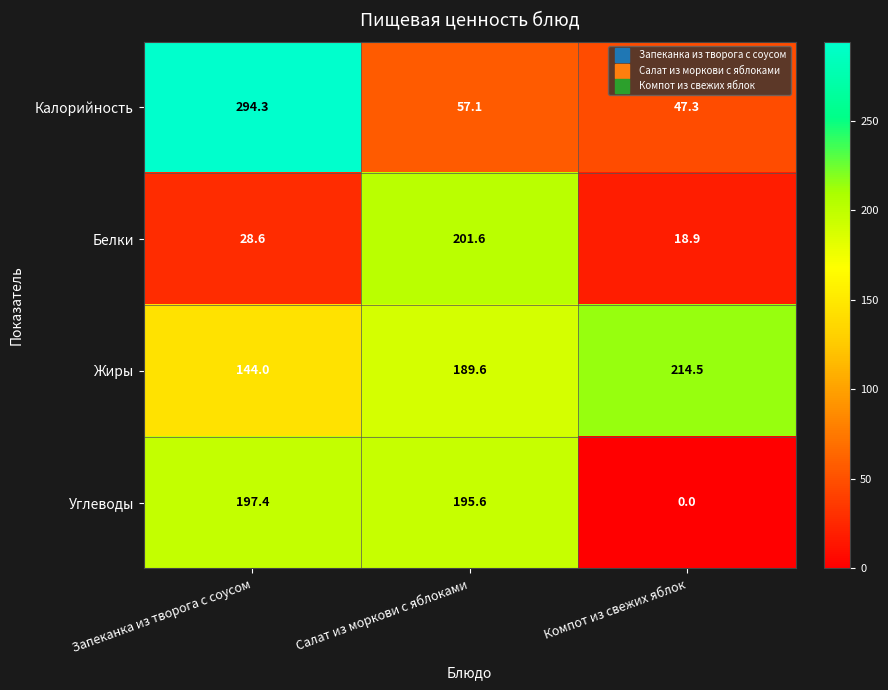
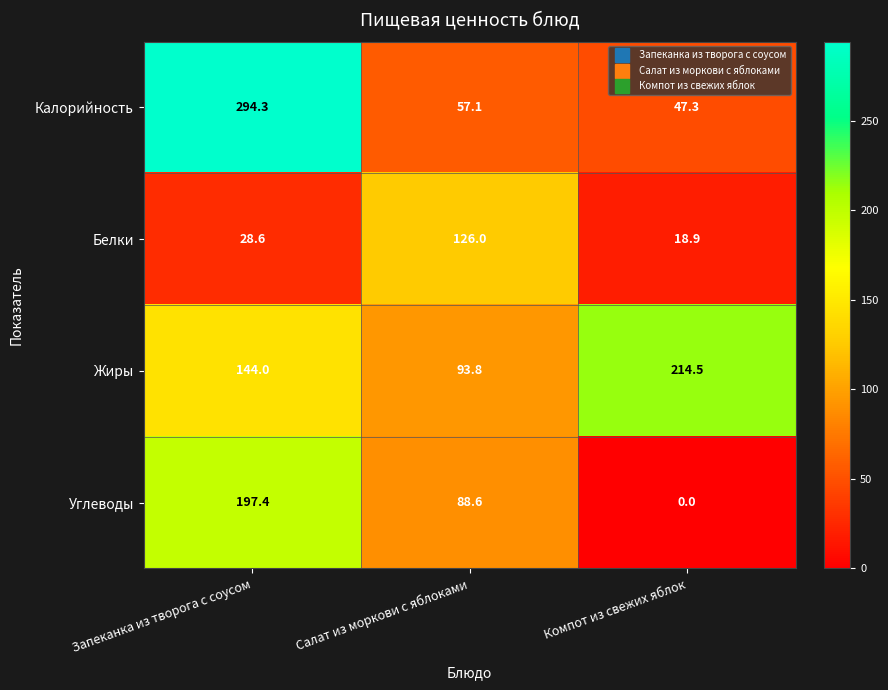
  {
    "Калорийность": {
      "Запеканка из творога с соусом": 294.3,
      "Салат из моркови с яблоками": 57.1,
      "Компот из свежих яблок": 47.3
    },
    "Белки": {
      "Запеканка из творога с соусом": 28.6,
-     "Салат из моркови с яблоками": 201.6,
+     "Салат из моркови с яблоками": 126.0,
      "Компот из свежих яблок": 18.9
    },
    "Жиры": {
      "Запеканка из творога с соусом": 144.0,
-     "Салат из моркови с яблоками": 189.6,
+     "Салат из моркови с яблоками": 93.8,
      "Компот из свежих яблок": 214.5
    },
    "Углеводы": {
      "Запеканка из творога с соусом": 197.4,
-     "Салат из моркови с яблоками": 195.6,
+     "Салат из моркови с яблоками": 88.6,
      "Компот из свежих яблок": 0.0
    }
  }
